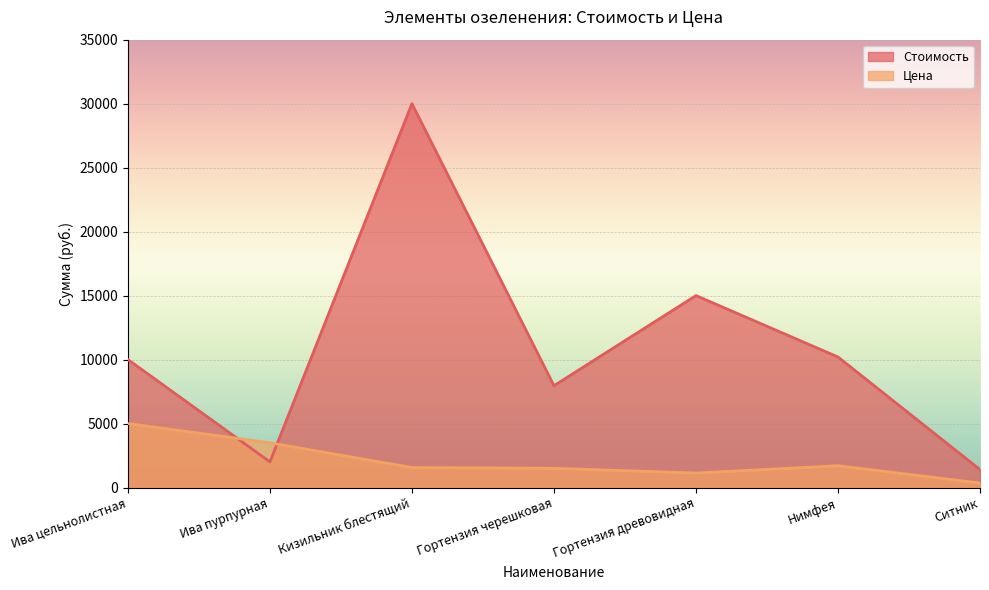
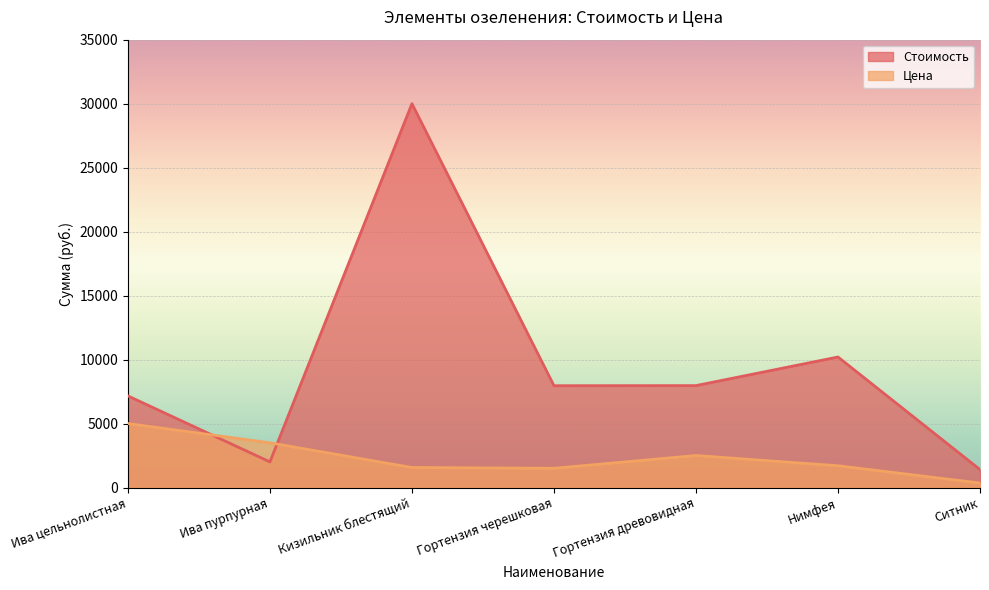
  {
    "Стоимость": {
-     "Ива цельнолистная": 10000,
+     "Ива цельнолистная": 7200,
      "Ива пурпурная": 2000,
      "Кизильник блестящий": 30000,
      "Гортензия черешковая": 8000,
-     "Гортензия древовидная": 15000,
+     "Гортензия древовидная": 8000,
      "Нимфея": 10200,
      "Ситник": 1400
    },
    "Цена": {
      "Ива цельнолистная": 5000,
      "Ива пурпурная": 3500,
      "Кизильник блестящий": 1600,
      "Гортензия черешковая": 1500,
-     "Гортензия древовидная": 1100,
+     "Гортензия древовидная": 2500,
      "Нимфея": 1700,
      "Ситник": 400
    }
  }
